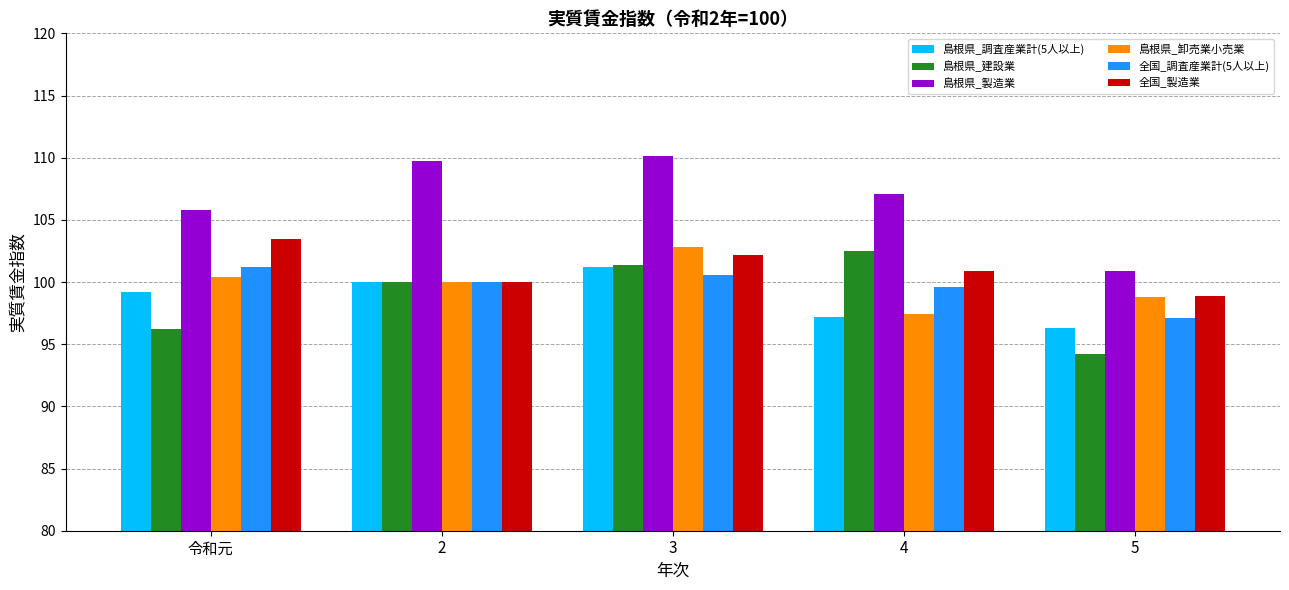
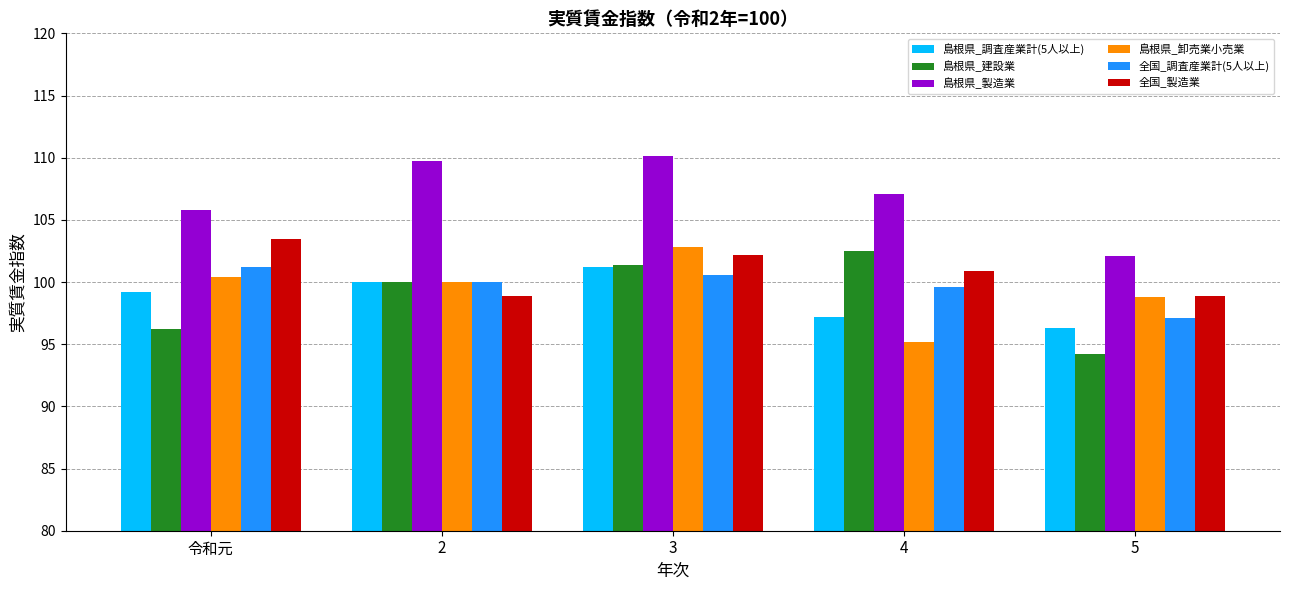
  {
    "島根県_建設業": {
      "令和元": 96.2,
      "2": 100.0,
      "3": 101.4,
      "4": 102.5,
      "5": 94.2
    },
    "島根県_製造業": {
      "令和元": 105.8,
      "2": 109.7,
      "3": 110.1,
      "4": 107.1,
-     "5": 100.9
+     "5": 102.1
    },
    "島根県_卸売業小売業": {
      "令和元": 100.4,
      "2": 100.0,
      "3": 102.8,
-     "4": 97.4,
+     "4": 95.2,
      "5": 98.8
    },
    "全国_製造業": {
      "令和元": 103.5,
-     "2": 100.0,
+     "2": 98.9,
      "3": 102.2,
      "4": 100.9,
      "5": 98.9
    }
  }
